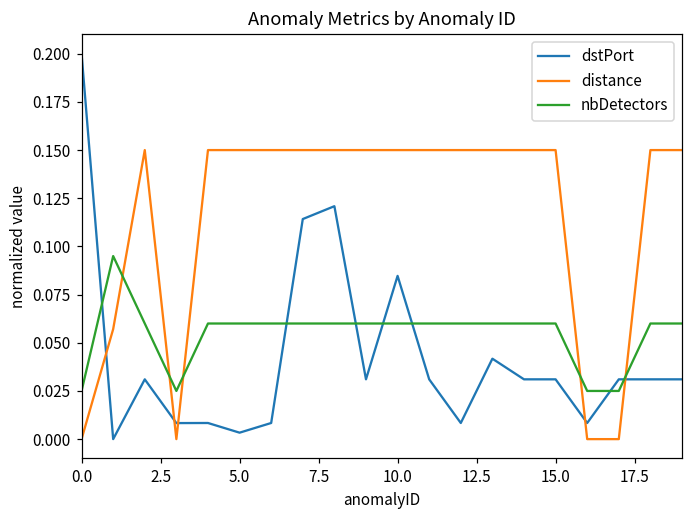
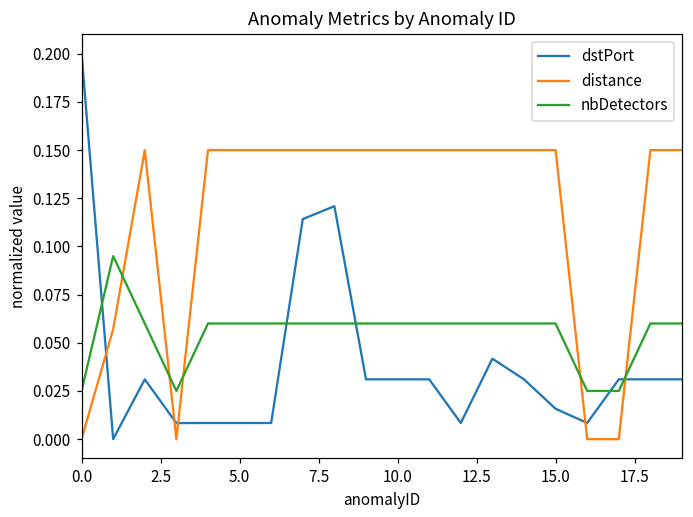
  {
    "dstPort": {
      "0.0": 0.200,
-     "5.0": 0.003,
-     "10.0": 0.085,
-     "15.0": 0.031
+     "5.0": 0.008,
+     "10.0": 0.031,
+     "15.0": 0.016
    },
    "distance": {
      "0.0": 0.000,
      "5.0": 0.150,
      "10.0": 0.150,
      "15.0": 0.150
    },
    "nbDetectors": {
      "0.0": 0.025,
      "5.0": 0.060,
      "10.0": 0.060,
      "15.0": 0.060
    }
  }
